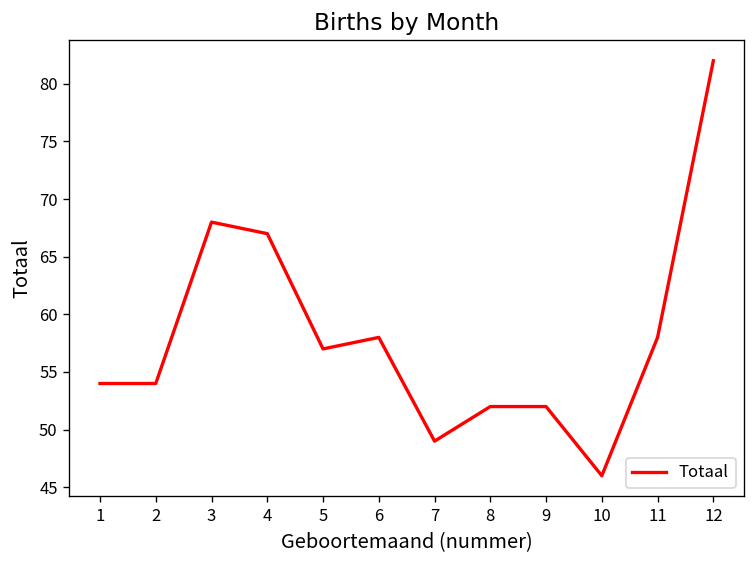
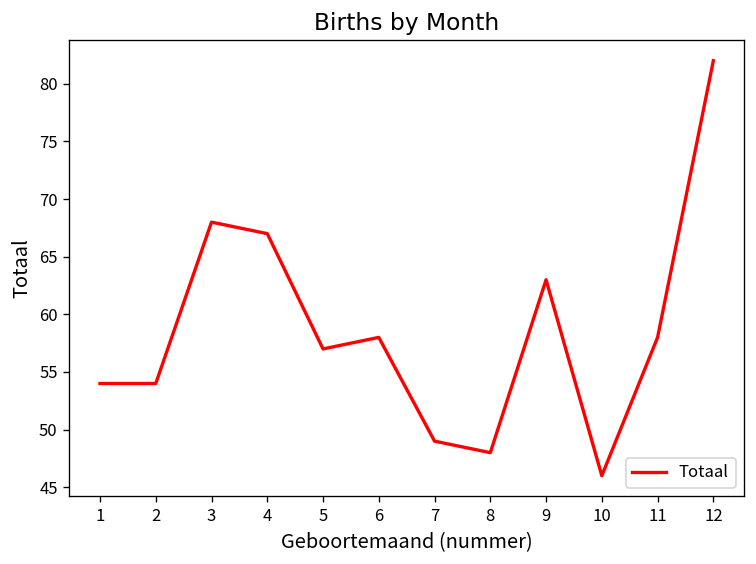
  {
    "1": 54,
    "2": 54,
    "3": 68,
    "4": 67,
    "5": 57,
    "6": 58,
    "7": 49,
-   "8": 52,
-   "9": 52,
+   "8": 48,
+   "9": 63,
    "10": 46,
    "11": 58,
    "12": 82
  }
